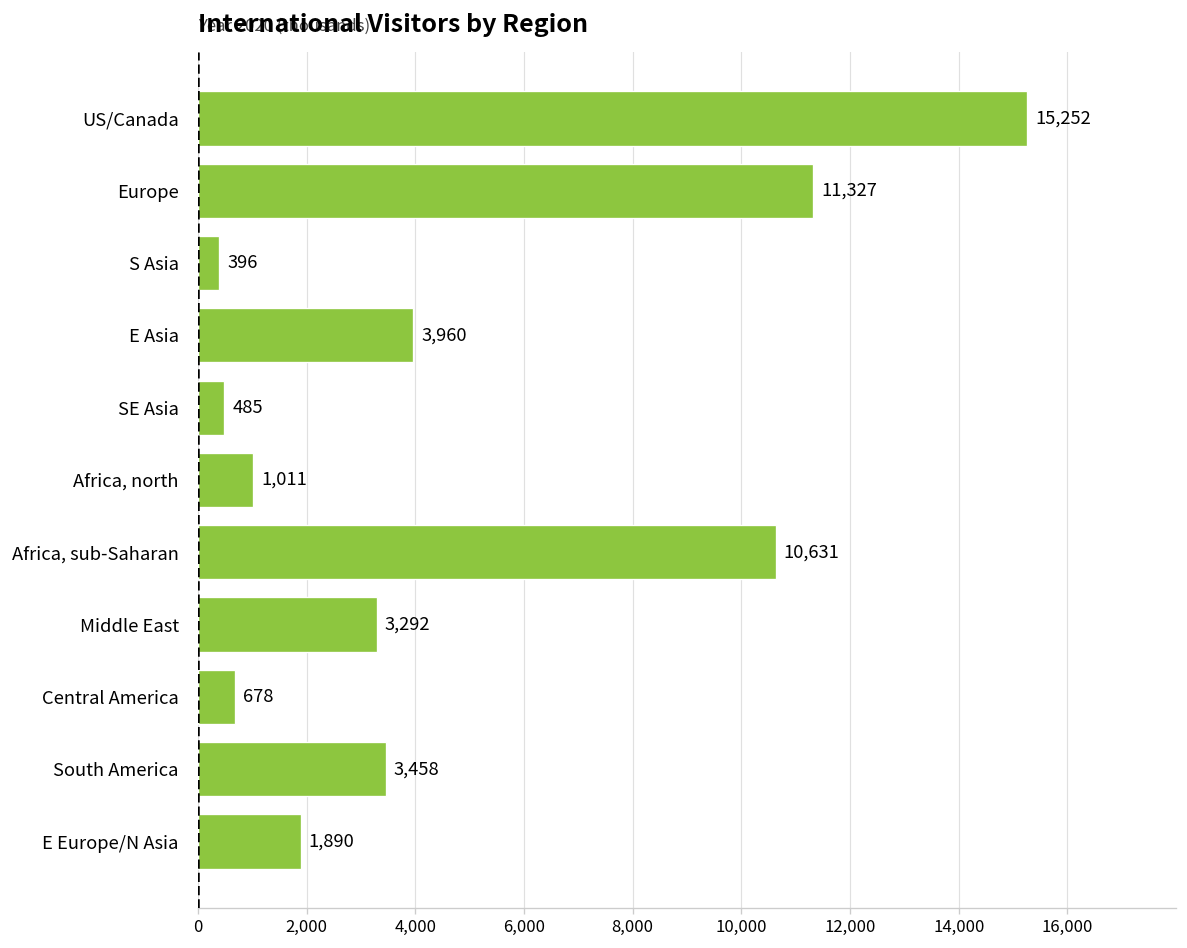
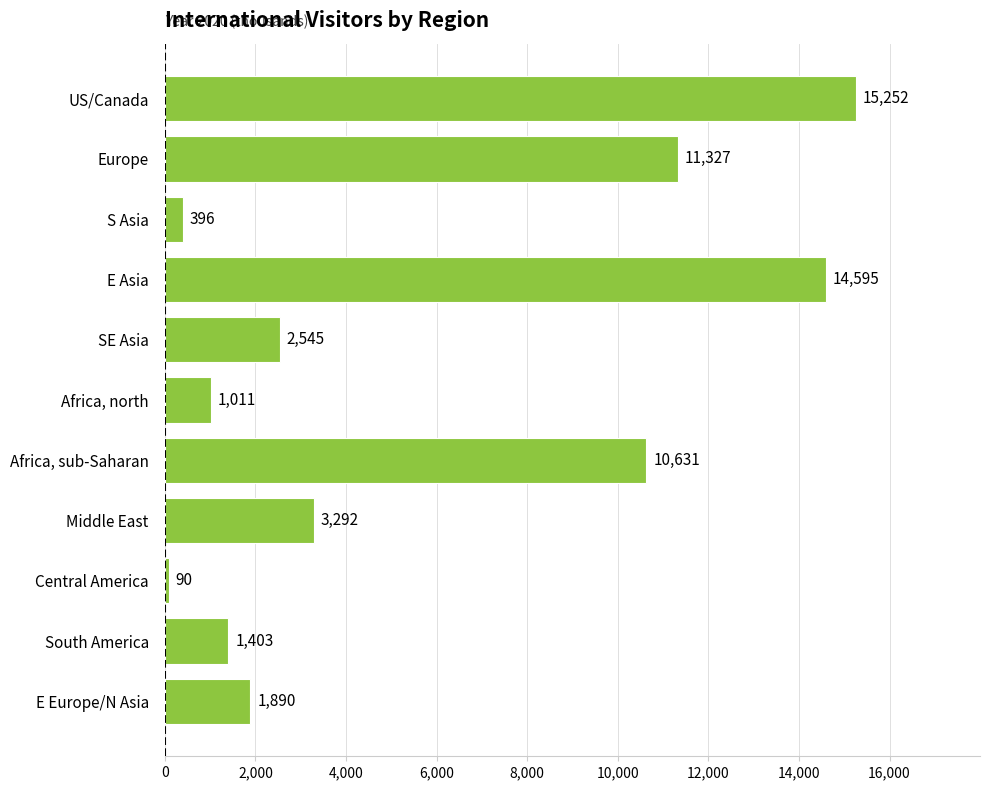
  {
    "US/Canada": "15,252",
    "Europe": "11,327",
    "S Asia": "396",
-   "E Asia": "3,960",
-   "SE Asia": "485",
+   "E Asia": "14,595",
+   "SE Asia": "2,545",
    "Africa, north": "1,011",
    "Africa, sub-Saharan": "10,631",
    "Middle East": "3,292",
-   "Central America": "678",
-   "South America": "3,458",
+   "Central America": "90",
+   "South America": "1,403",
    "E Europe/N Asia": "1,890"
  }
